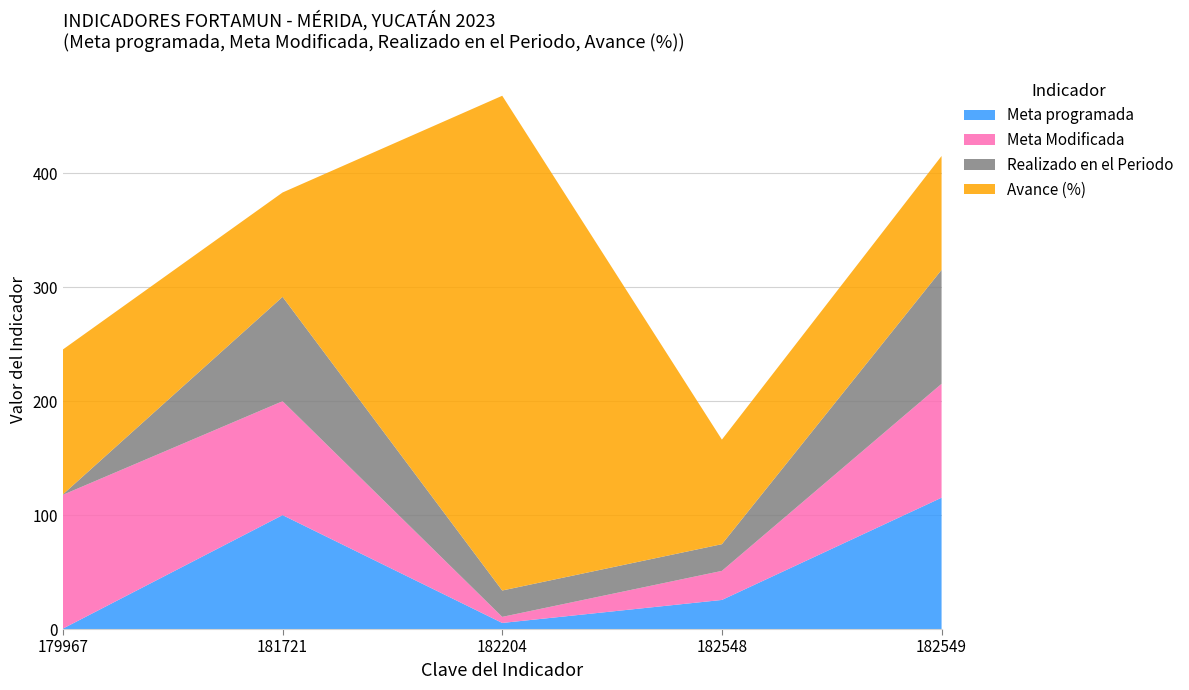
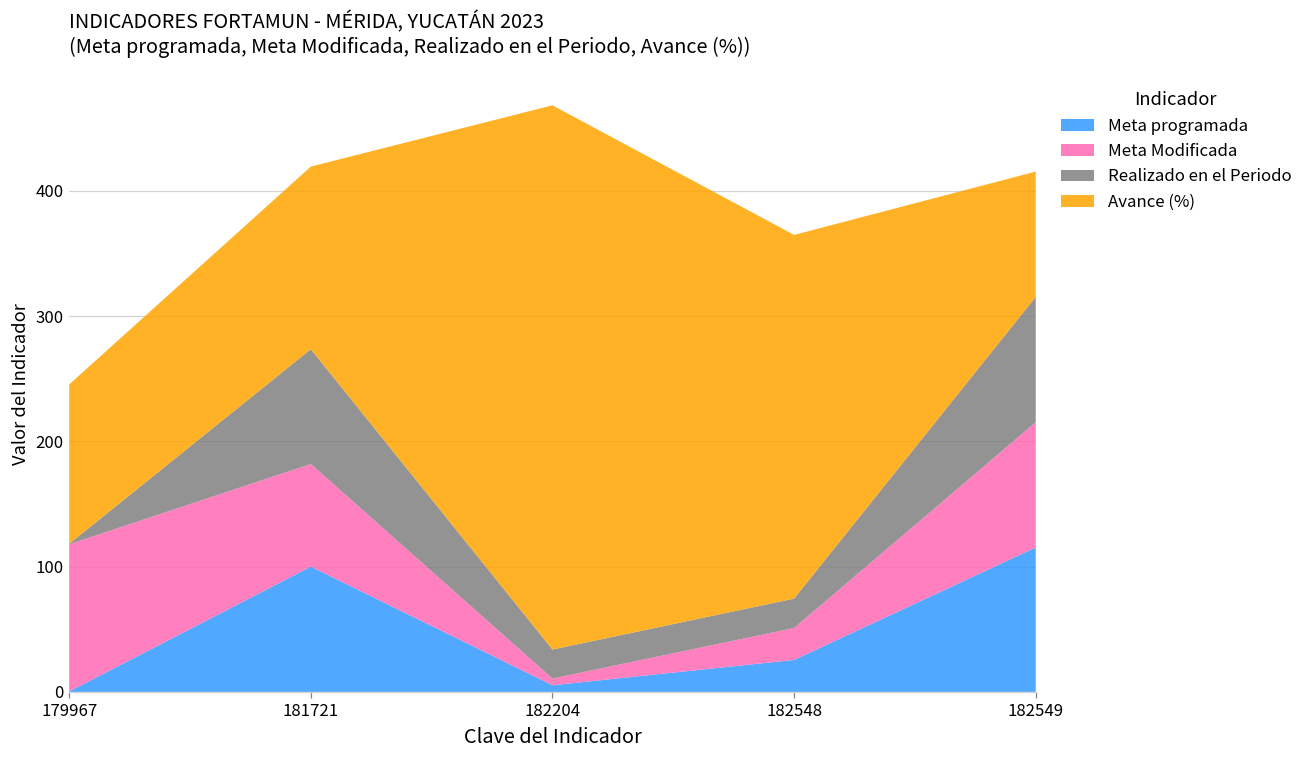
  {
    "Meta programada": {
      "181721": 100,
      "182204": 5,
      "182548": 26,
      "182549": 115
    },
    "Meta Modificada": {
-     "181721": 100,
+     "181721": 82,
      "182204": 5,
      "182548": 26,
      "182549": 100
    },
    "Realizado en el Periodo": {
      "181721": 92,
      "182204": 23,
      "182548": 23,
      "182549": 100
    },
    "Avance (%)": {
      "179967": 127,
-     "181721": 92,
+     "181721": 146,
      "182204": 434,
-     "182548": 92,
+     "182548": 290,
      "182549": 100
    }
  }
